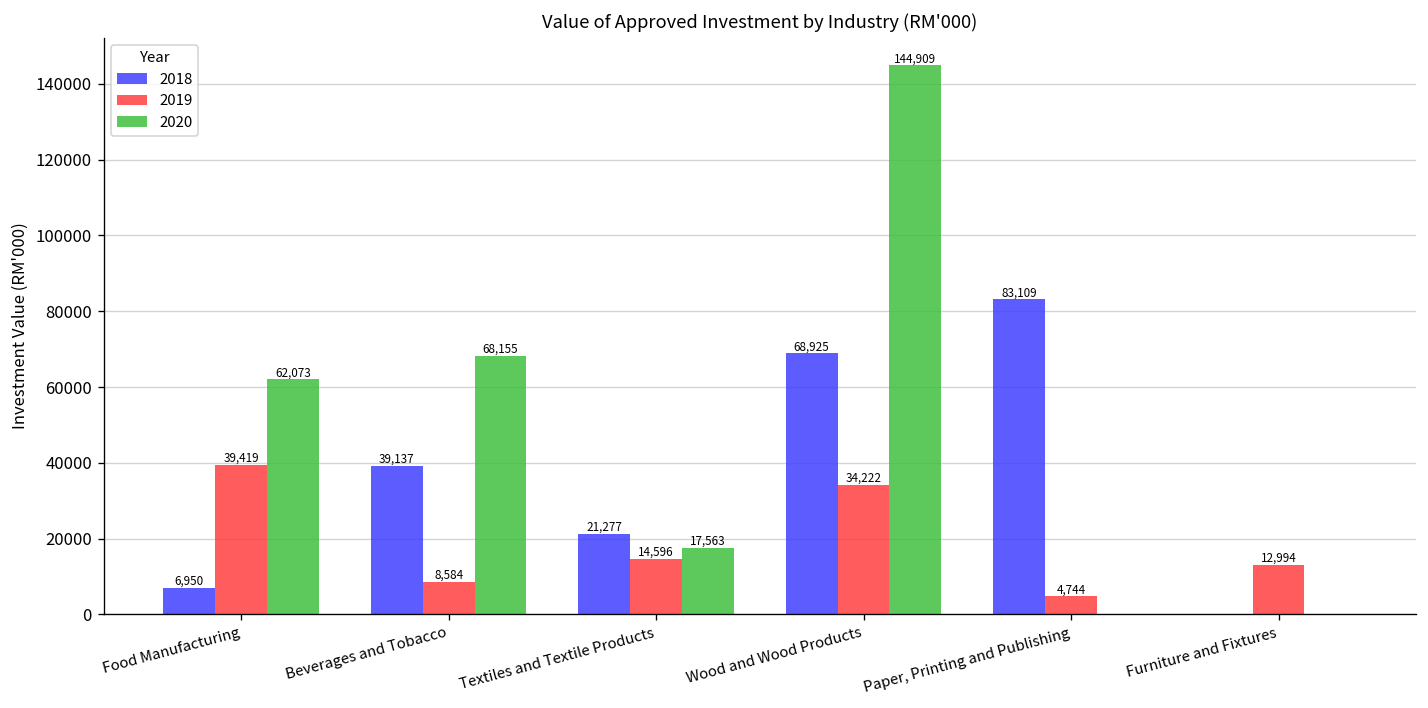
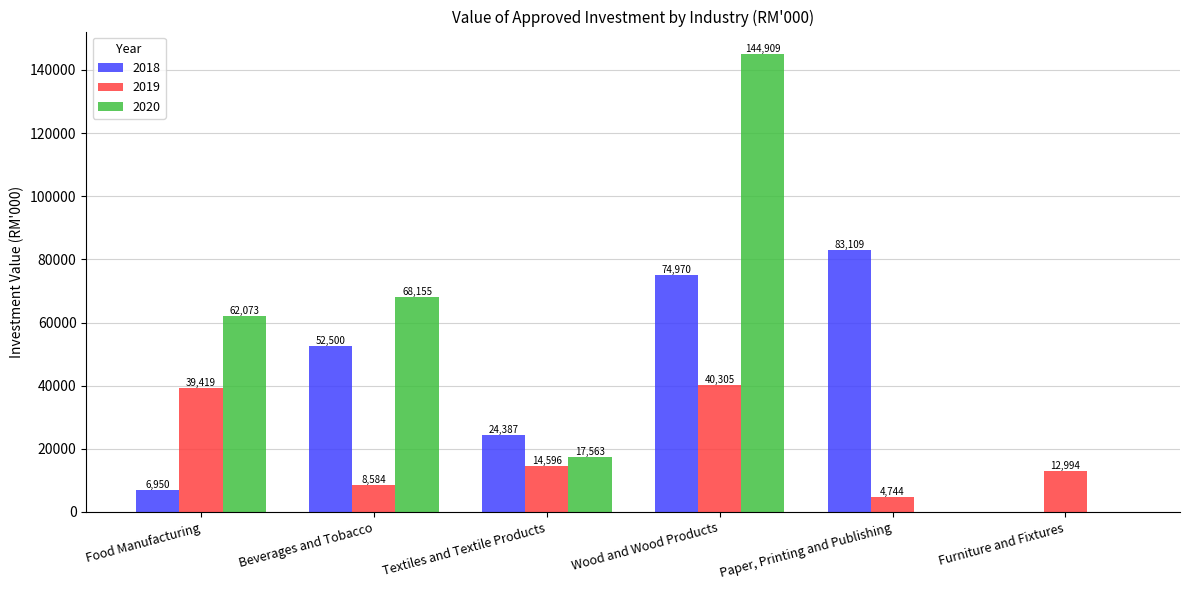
  {
    "2018": {
      "Food Manufacturing": "6,950",
-     "Beverages and Tobacco": "39,137",
-     "Textiles and Textile Products": "21,277",
-     "Wood and Wood Products": "68,925",
+     "Beverages and Tobacco": "52,500",
+     "Textiles and Textile Products": "24,387",
+     "Wood and Wood Products": "74,970",
      "Paper, Printing and Publishing": "83,109"
    },
    "2019": {
      "Food Manufacturing": "39,419",
      "Beverages and Tobacco": "8,584",
      "Textiles and Textile Products": "14,596",
-     "Wood and Wood Products": "34,222",
+     "Wood and Wood Products": "40,305",
      "Paper, Printing and Publishing": "4,744",
      "Furniture and Fixtures": "12,994"
    },
    "2020": {
      "Food Manufacturing": "62,073",
      "Beverages and Tobacco": "68,155",
      "Textiles and Textile Products": "17,563",
      "Wood and Wood Products": "144,909"
    }
  }
